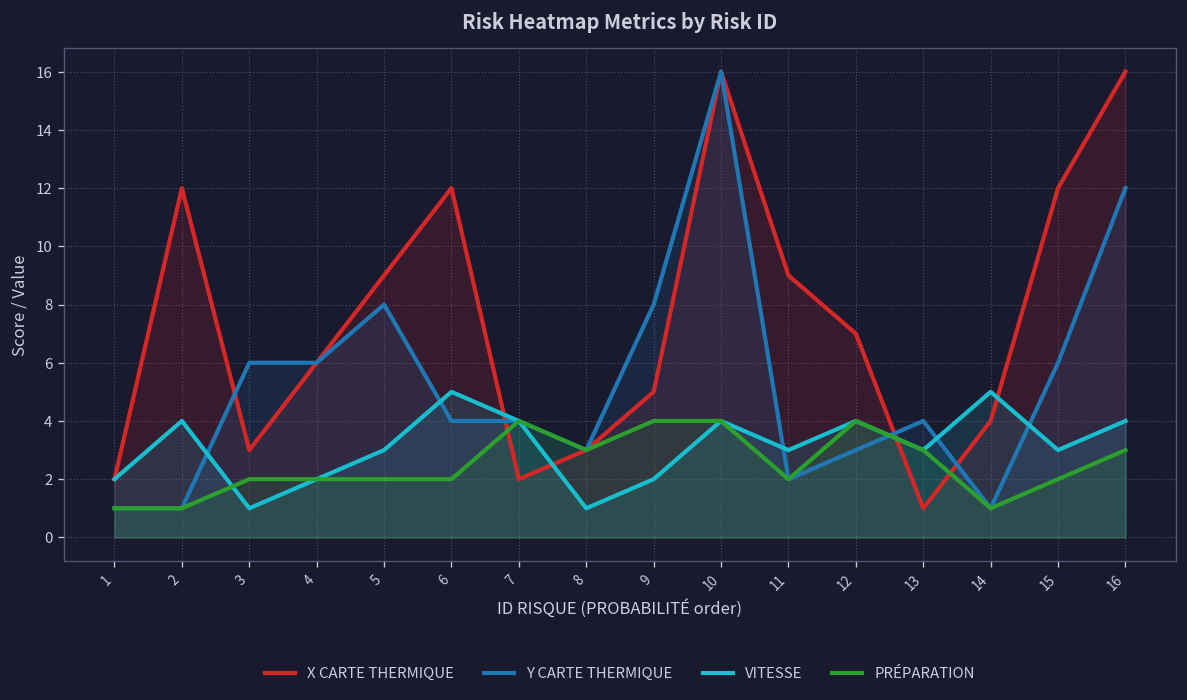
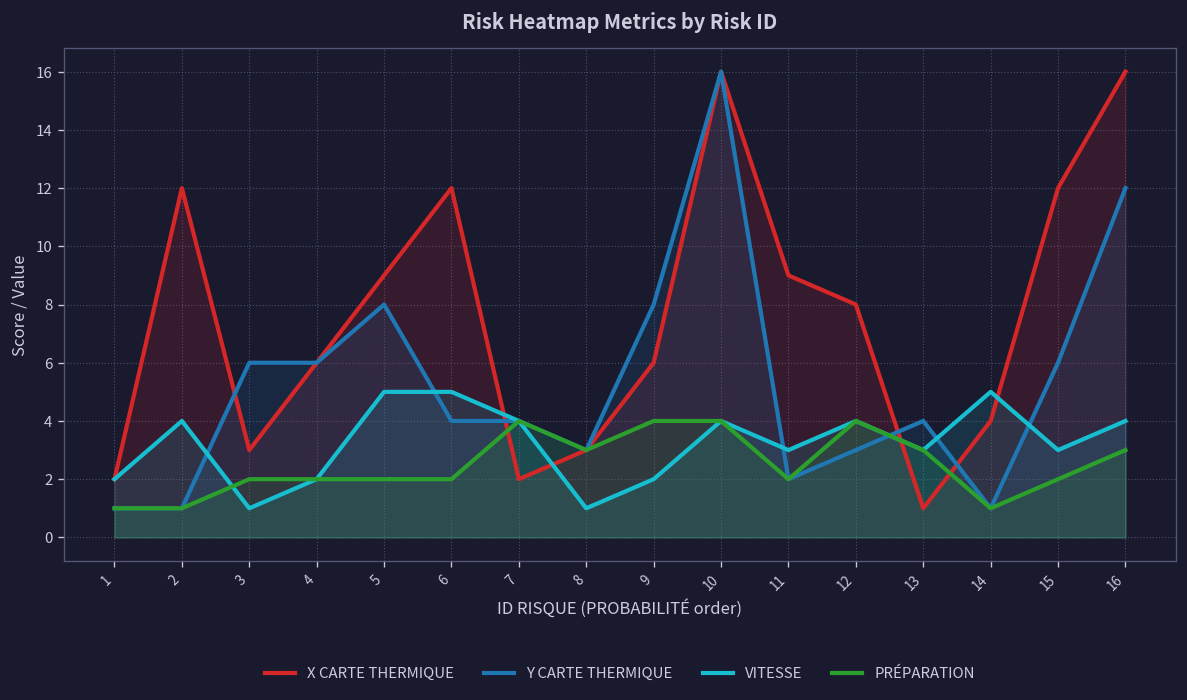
  {
    "X CARTE THERMIQUE": {
      "2": 12,
      "3": 3,
      "5": 9,
      "6": 12,
      "7": 2,
-     "9": 5,
+     "9": 6,
      "11": 9,
-     "12": 7,
+     "12": 8,
      "13": 1,
      "14": 4,
      "15": 12,
      "16": 16
    },
    "Y CARTE THERMIQUE": {
      "3": 6,
      "5": 8,
      "6": 4,
      "9": 8,
      "12": 3,
      "13": 4,
      "15": 6,
      "16": 12
    },
    "VITESSE": {
      "2": 4,
      "3": 1,
-     "5": 3,
+     "5": 5,
      "6": 5,
      "8": 1,
      "9": 2,
      "11": 3,
      "14": 5,
      "15": 3,
      "16": 4
    },
    "PRÉPARATION": {
      "3": 2,
      "5": 2,
      "6": 2,
      "9": 4,
      "15": 2,
      "16": 3
    }
  }
